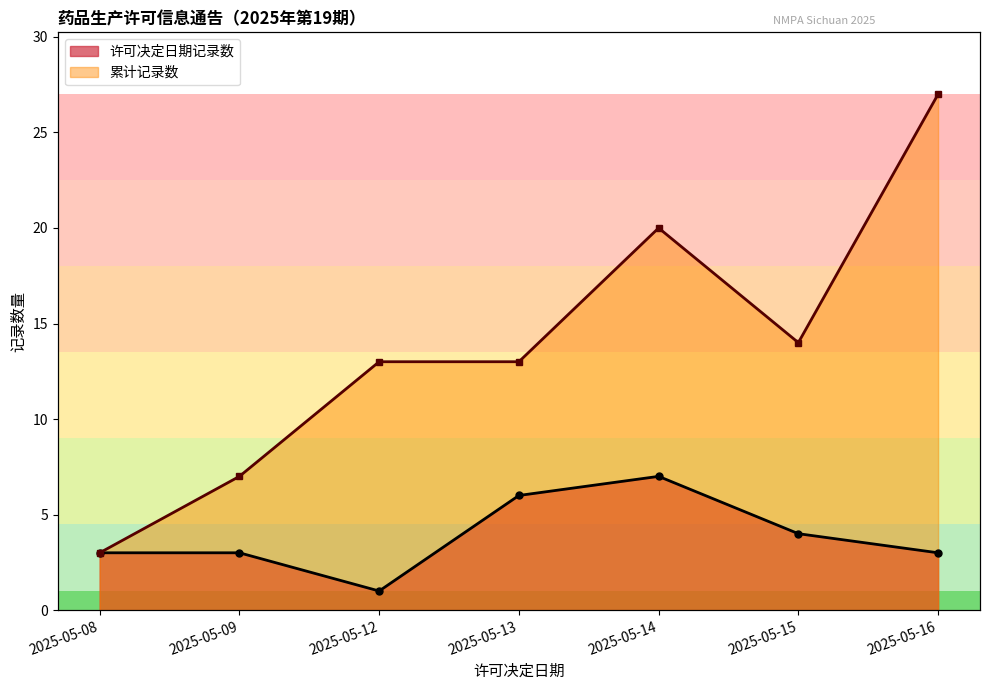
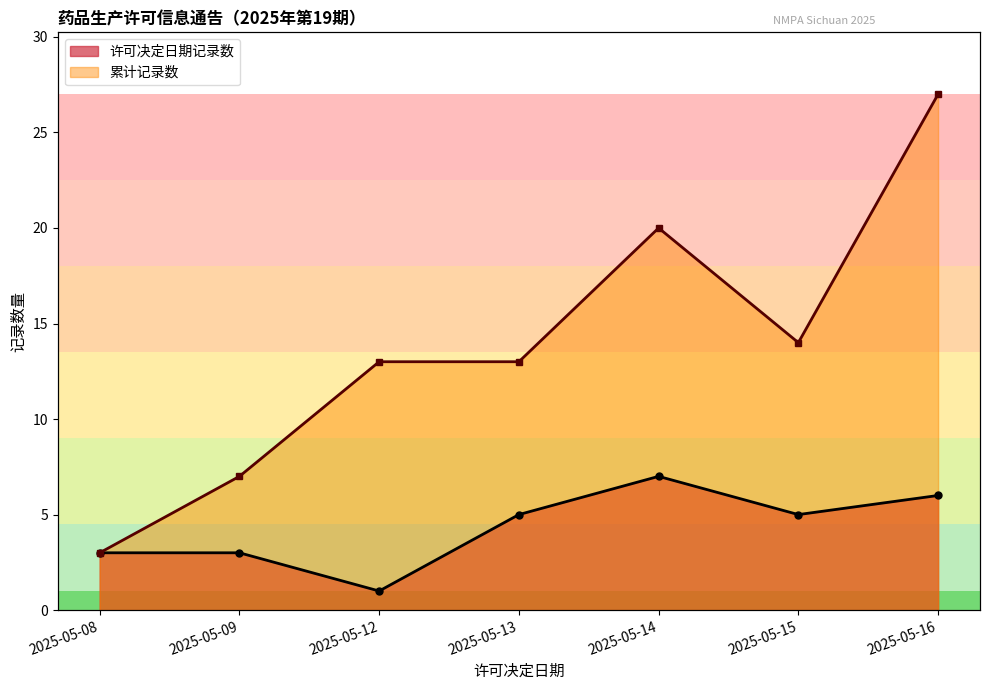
  {
    "许可决定日期记录数": {
      "2025-05-09": 3,
      "2025-05-12": 1,
-     "2025-05-13": 6,
+     "2025-05-13": 5,
      "2025-05-14": 7,
-     "2025-05-15": 4,
-     "2025-05-16": 3
+     "2025-05-15": 5,
+     "2025-05-16": 6
    },
    "累计记录数": {
      "2025-05-09": 7,
      "2025-05-12": 13,
      "2025-05-13": 13,
      "2025-05-14": 20,
      "2025-05-15": 14,
      "2025-05-16": 27
    }
  }
